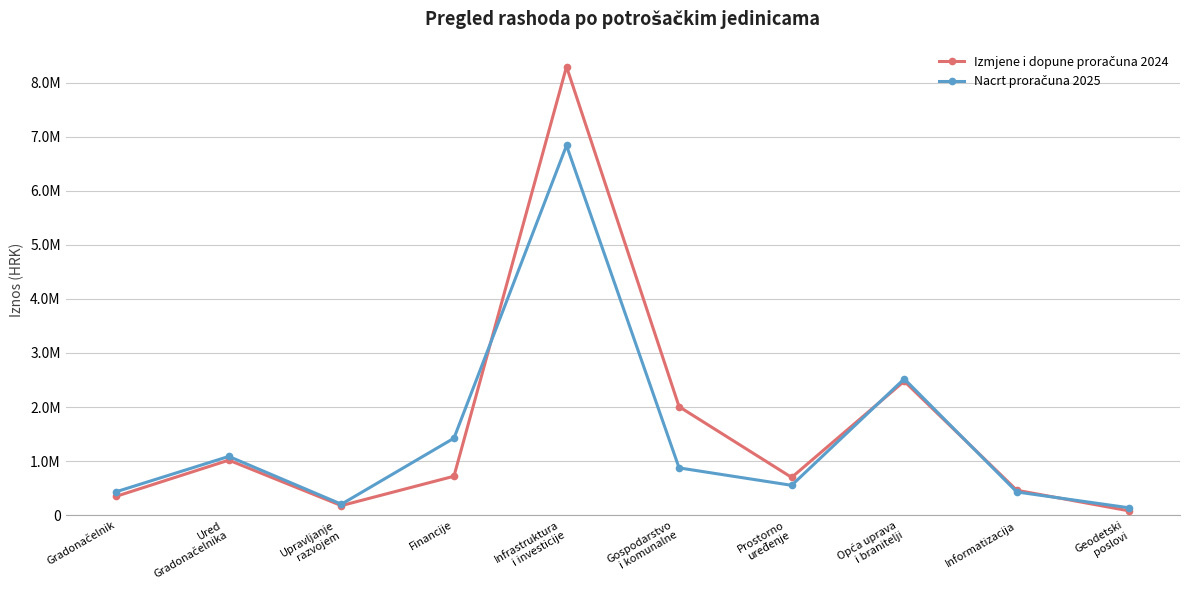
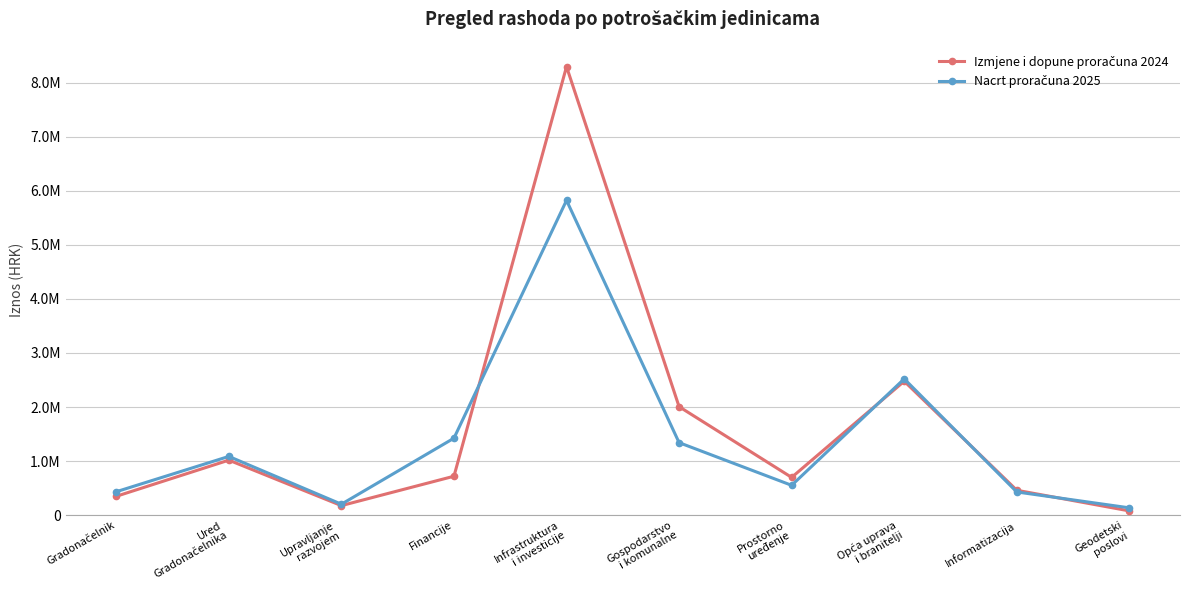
  {
    "Izmjene i dopune proračuna 2024": {
      "Gradonačelnik": 300000,
      "Ured Gradonačelnika": 1000000,
      "Financije": 700000,
      "Infrastruktura i investicije": 8300000,
      "Gospodarstvo i komunalne": 2000000,
      "Prostorno uređenje": 700000,
      "Geodetski poslovi": 100000
    },
    "Nacrt proračuna 2025": {
      "Gradonačelnik": 400000,
      "Ured Gradonačelnika": 1100000,
      "Financije": 1400000,
-     "Infrastruktura i investicije": 6800000,
-     "Gospodarstvo i komunalne": 900000,
+     "Infrastruktura i investicije": 5800000,
+     "Gospodarstvo i komunalne": 1300000,
      "Prostorno uređenje": 600000,
      "Geodetski poslovi": 100000
    }
  }
